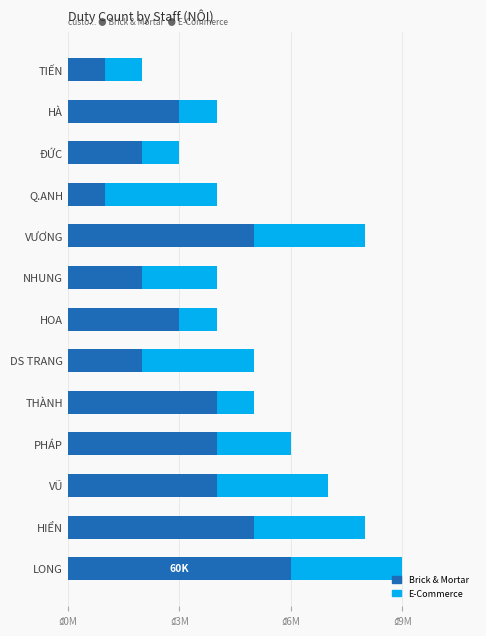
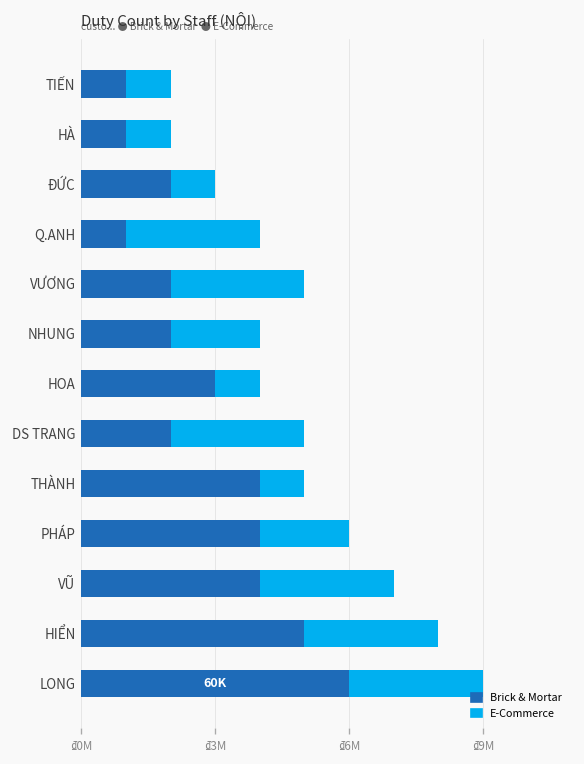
  {
    "Brick & Mortar": {
      "TIẾN": "₫1000000",
-     "HÀ": "₫3000000",
+     "HÀ": "₫1000000",
      "ĐỨC": "₫2000000",
      "Q.ANH": "₫1000000",
-     "VƯƠNG": "₫5000000",
+     "VƯƠNG": "₫2000000",
      "NHUNG": "₫2000000",
      "HOA": "₫3000000",
      "DS TRANG": "₫2000000",
      "THÀNH": "₫4000000",
      "PHÁP": "₫4000000",
      "VŨ": "₫4000000",
      "HIỂN": "₫5000000"
    },
    "E-Commerce": {
      "TIẾN": "₫1000000",
      "HÀ": "₫1000000",
      "ĐỨC": "₫1000000",
      "Q.ANH": "₫3000000",
      "VƯƠNG": "₫3000000",
      "NHUNG": "₫2000000",
      "HOA": "₫1000000",
      "DS TRANG": "₫3000000",
      "THÀNH": "₫1000000",
      "PHÁP": "₫2000000",
      "VŨ": "₫3000000",
      "HIỂN": "₫3000000",
      "LONG": "₫3000000"
    }
  }
